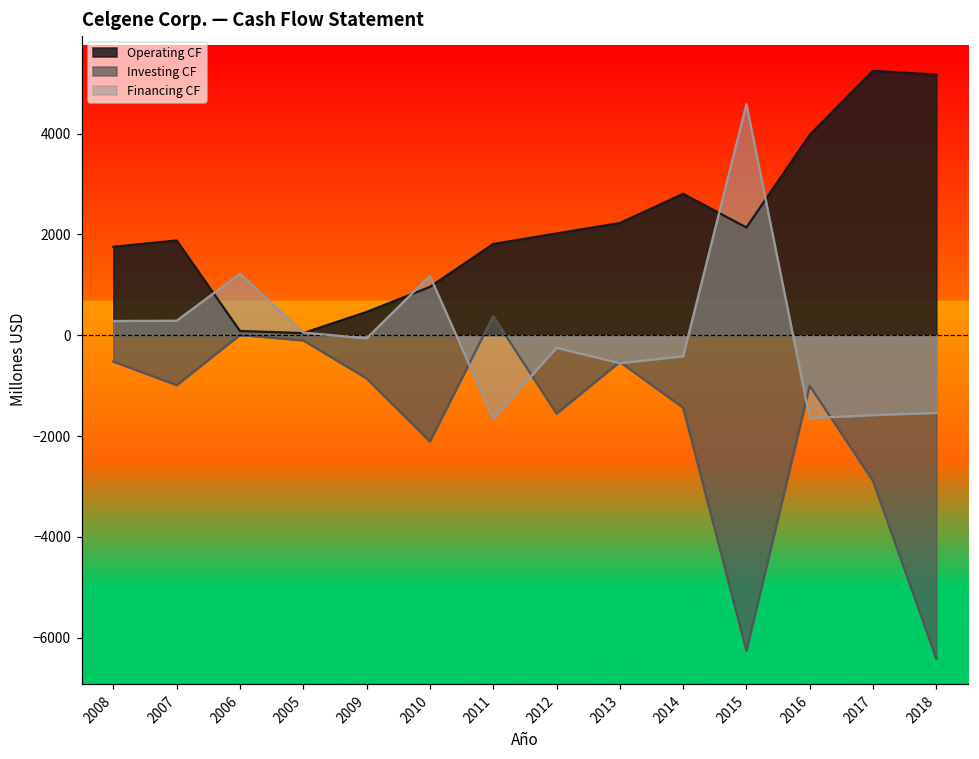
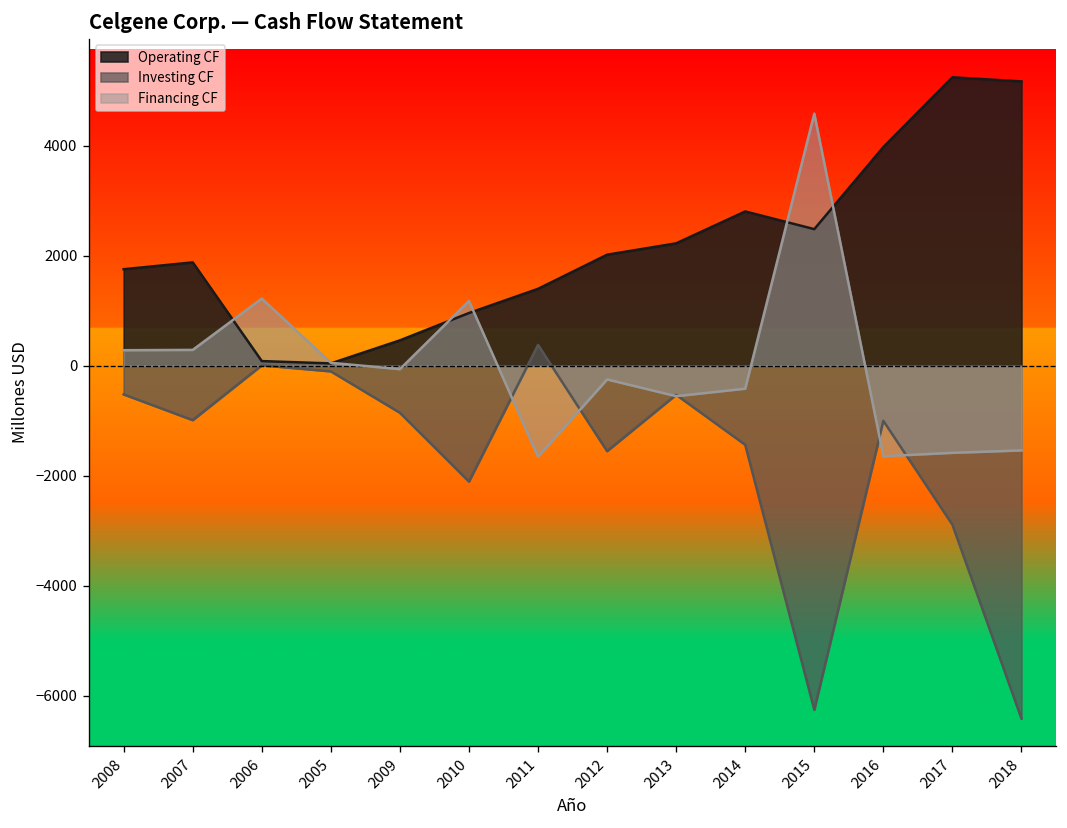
  {
    "Operating CF": {
      "2008": 1800,
      "2007": 1900,
      "2006": 100,
      "2009": 500,
      "2010": 1000,
-     "2011": 1800,
+     "2011": 1400,
      "2012": 2000,
      "2013": 2200,
      "2014": 2800,
-     "2015": 2100,
+     "2015": 2500,
      "2016": 4000,
      "2017": 5200,
      "2018": 5200
    }
  }
